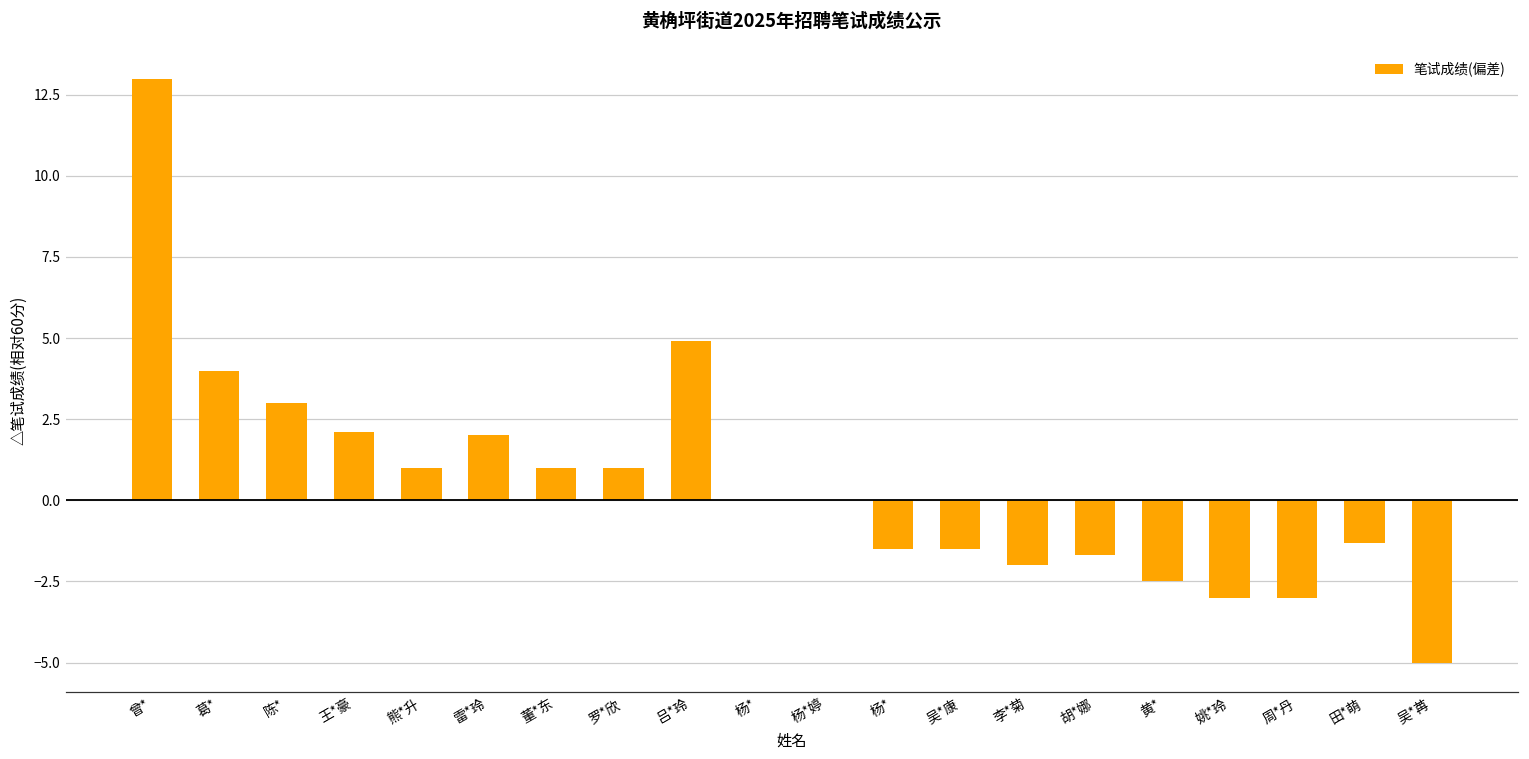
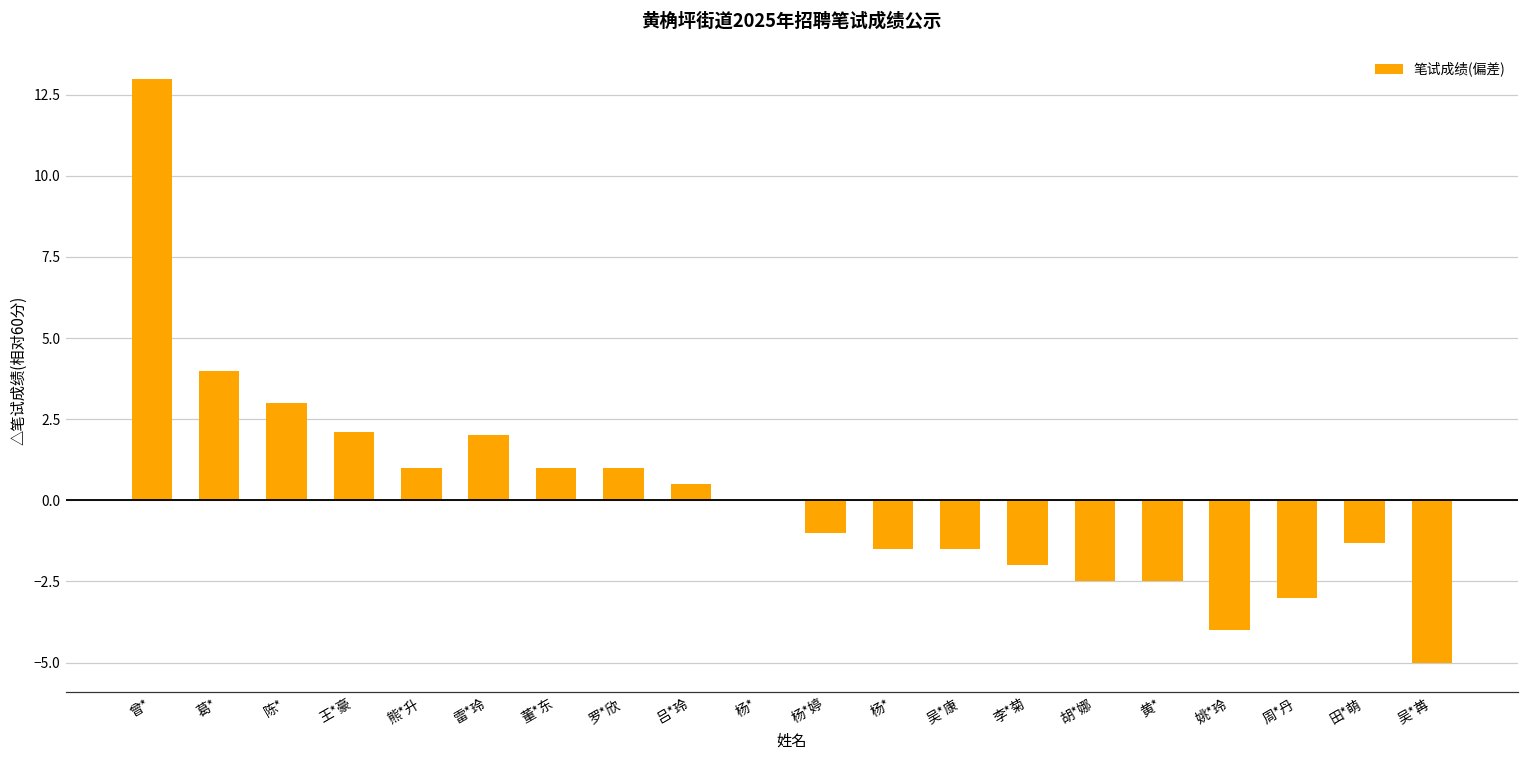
  {
    "曾*": 13.0,
    "葛*": 4.0,
    "陈*": 3.0,
    "王*豪": 2.1,
    "熊*升": 1.0,
    "雷*玲": 2.0,
    "董*东": 1.0,
    "罗*欣": 1.0,
-   "吕*玲": 4.9,
-   "杨*婷": 0.0,
+   "吕*玲": 0.5,
+   "杨*婷": -1.0,
    "吴*康": -1.5,
    "李*菊": -2.0,
-   "胡*娜": -1.7,
+   "胡*娜": -2.5,
    "黄*": -2.5,
-   "姚*玲": -3.0,
+   "姚*玲": -4.0,
    "周*丹": -3.0,
    "田*萌": -1.3,
    "吴*苒": -5.0
  }
